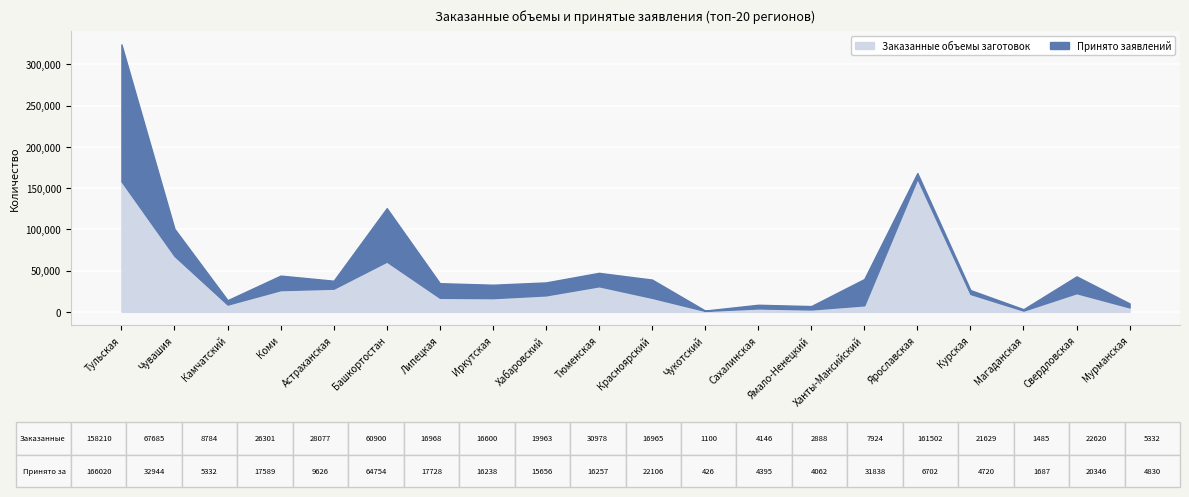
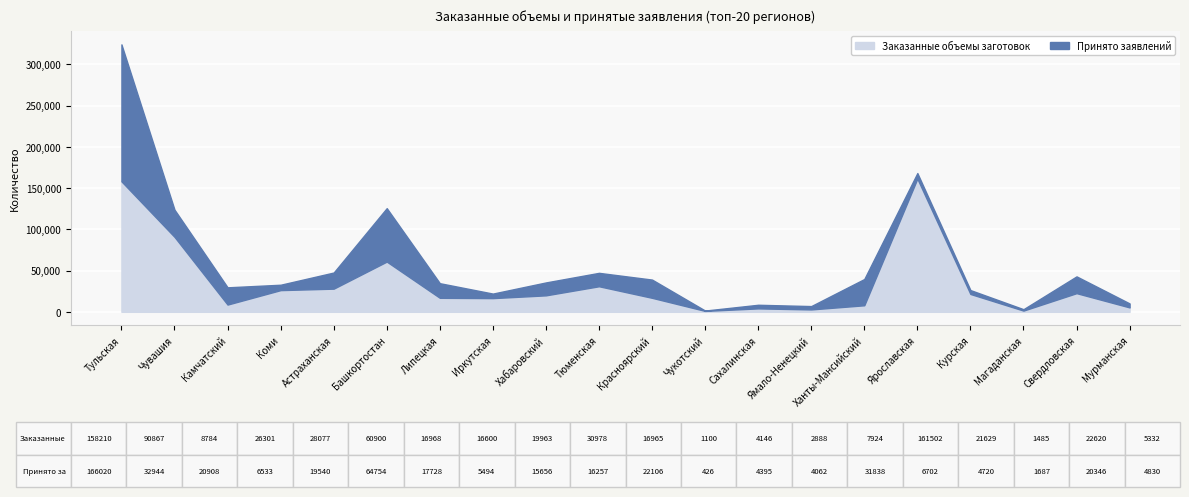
  {
    "Заказанные объемы заготовок": {
-     "Чувашия": 67685
+     "Чувашия": 90867
    },
    "Принято заявлений": {
-     "Камчатский": 5332,
-     "Коми": 17589,
-     "Астраханская": 9626,
-     "Иркутская": 16238
+     "Камчатский": 20908,
+     "Коми": 6533,
+     "Астраханская": 19540,
+     "Иркутская": 5494
    }
  }
